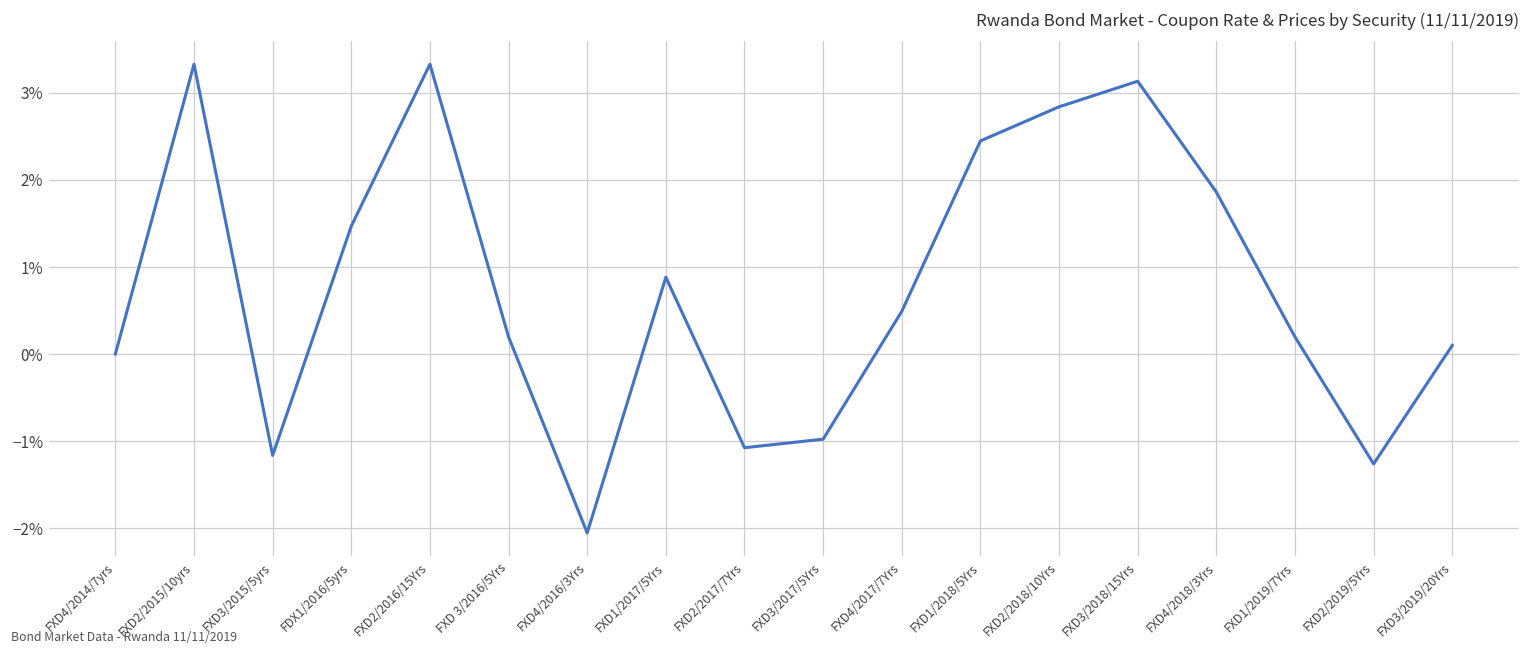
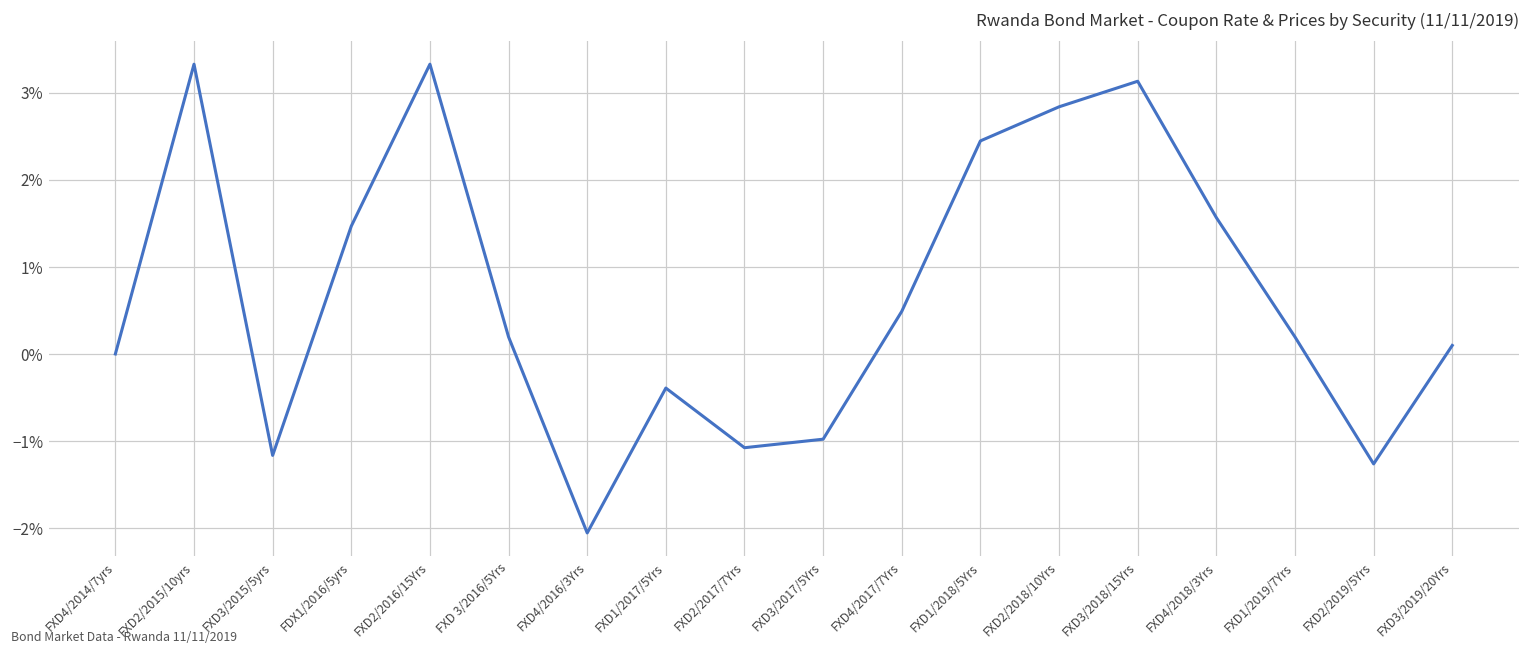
  {
    "FXD4/2014/7yrs": "0.0%",
    "FXD2/2015/10yrs": "3.3%",
    "FXD3/2015/5yrs": "-1.2%",
    "FDX1/2016/5yrs": "1.5%",
    "FXD2/2016/15Yrs": "3.3%",
    "FXD 3/2016/5Yrs": "0.2%",
    "FXD4/2016/3Yrs": "-2.1%",
-   "FXD1/2017/5Yrs": "0.9%",
+   "FXD1/2017/5Yrs": "-0.4%",
    "FXD2/2017/7Yrs": "-1.1%",
    "FXD3/2017/5Yrs": "-1.0%",
    "FXD4/2017/7Yrs": "0.5%",
    "FXD1/2018/5Yrs": "2.4%",
    "FXD2/2018/10Yrs": "2.8%",
    "FXD3/2018/15Yrs": "3.1%",
-   "FXD4/2018/3Yrs": "1.9%",
+   "FXD4/2018/3Yrs": "1.6%",
    "FXD1/2019/7Yrs": "0.2%",
    "FXD2/2019/5Yrs": "-1.3%",
    "FXD3/2019/20Yrs": "0.1%"
  }
